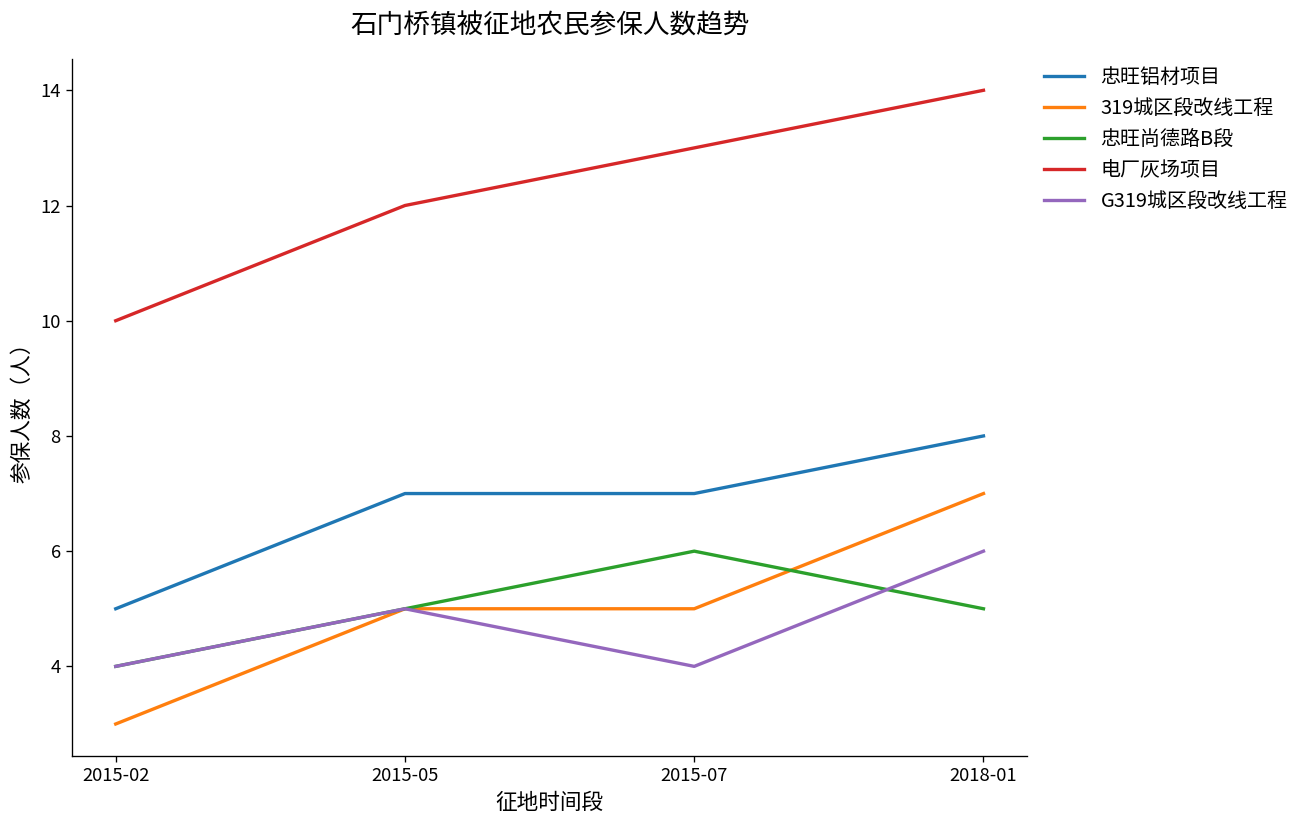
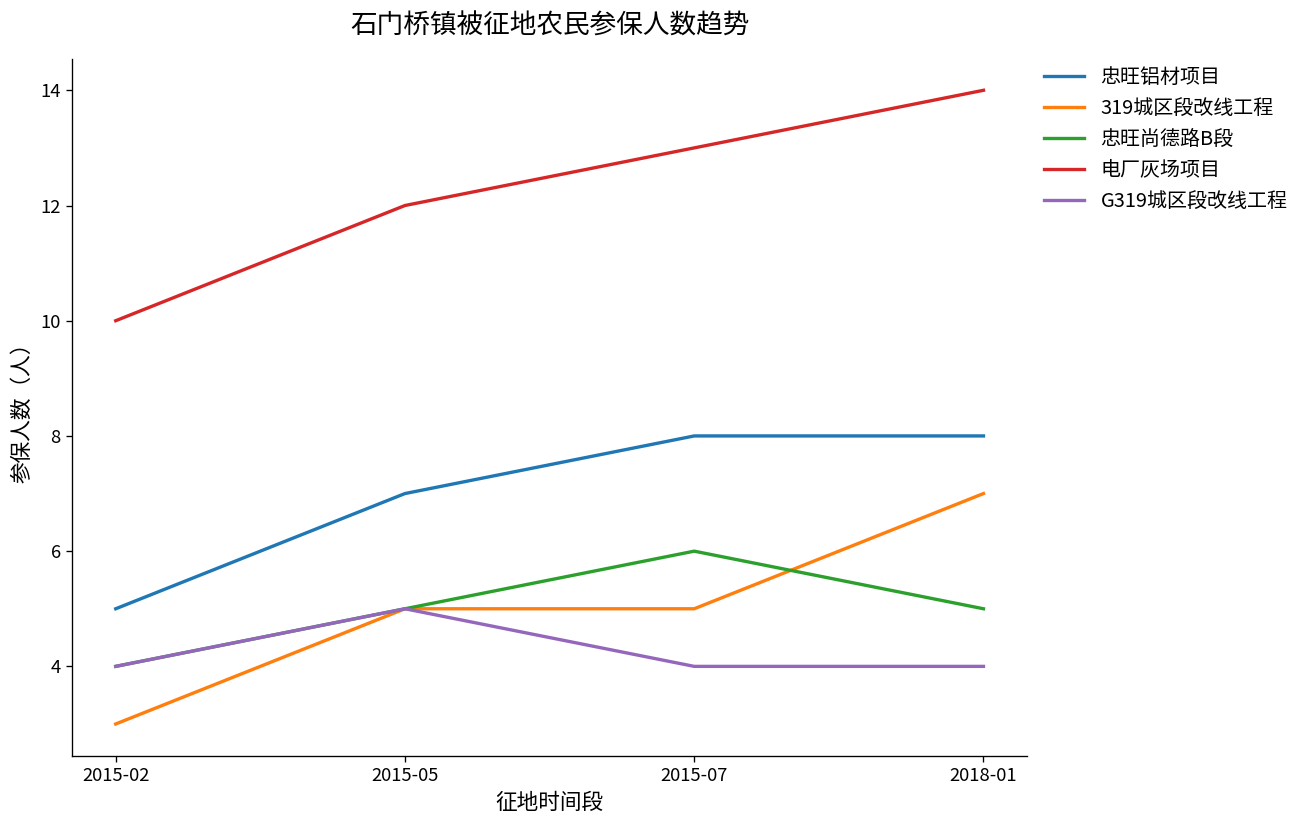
  {
    "忠旺铝材项目": {
      "2015-02": 5,
      "2015-05": 7,
-     "2015-07": 7,
+     "2015-07": 8,
      "2018-01": 8
    },
    "319城区段改线工程": {
      "2015-02": 3,
      "2015-07": 5,
      "2018-01": 7
    },
    "忠旺尚德路B段": {
      "2015-07": 6,
      "2018-01": 5
    },
    "电厂灰场项目": {
      "2015-02": 10,
      "2015-05": 12,
      "2015-07": 13,
      "2018-01": 14
    },
    "G319城区段改线工程": {
      "2015-07": 4,
-     "2018-01": 6
+     "2018-01": 4
    }
  }
